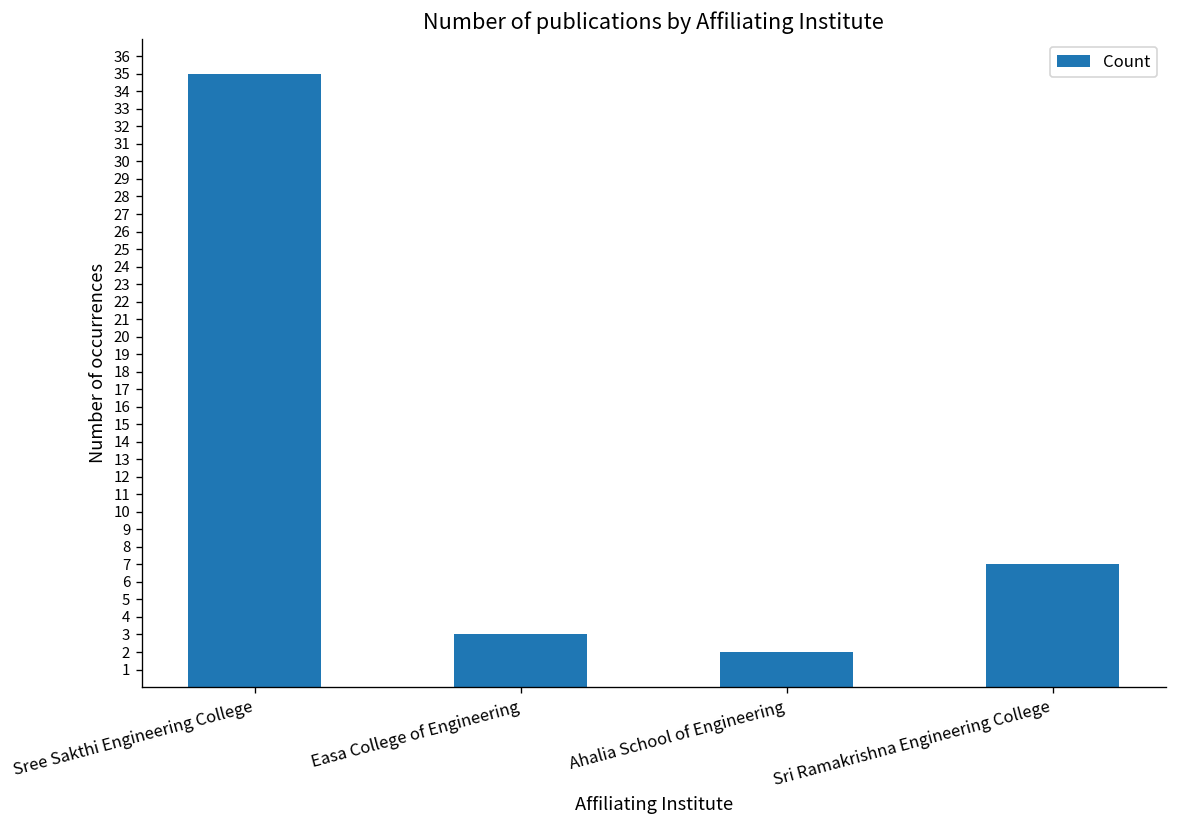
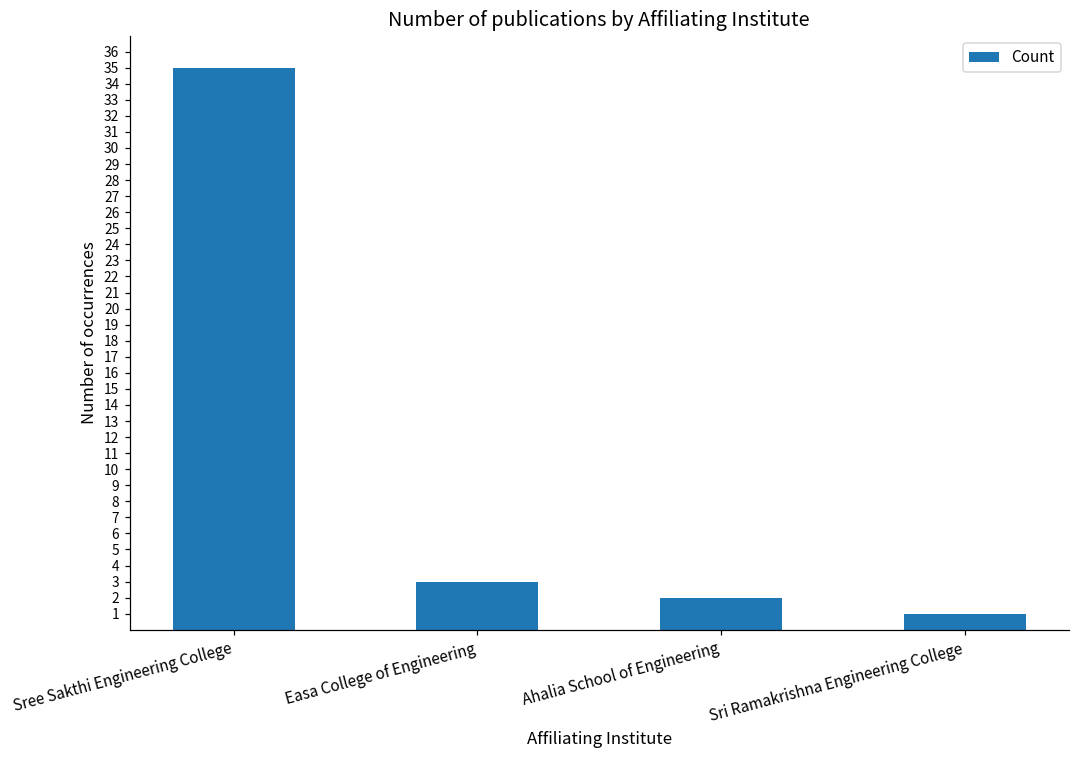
  {
    "Sree Sakthi Engineering College": 35,
    "Easa College of Engineering": 3,
    "Ahalia School of Engineering": 2,
-   "Sri Ramakrishna Engineering College": 7
+   "Sri Ramakrishna Engineering College": 1
  }
